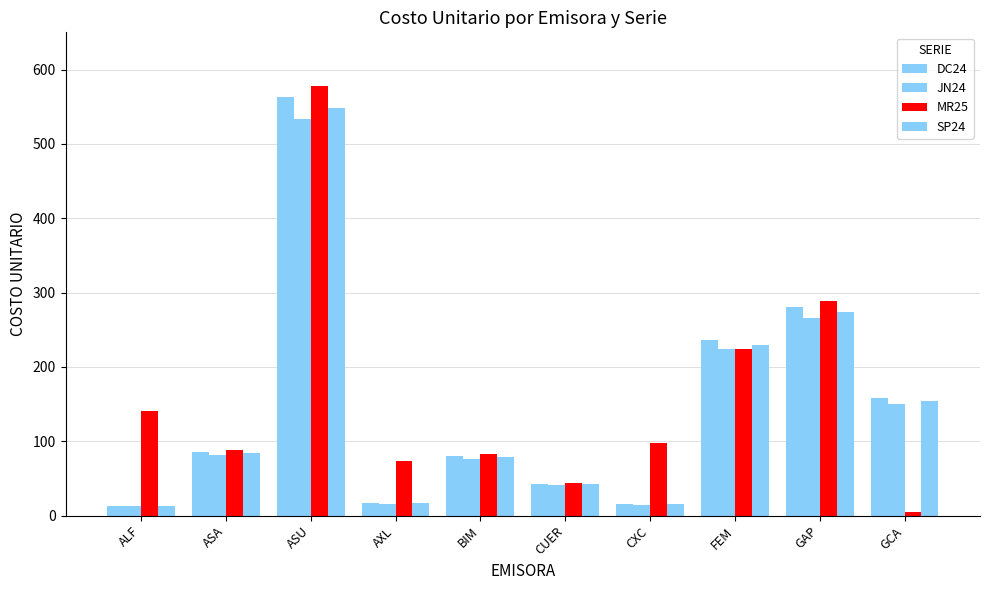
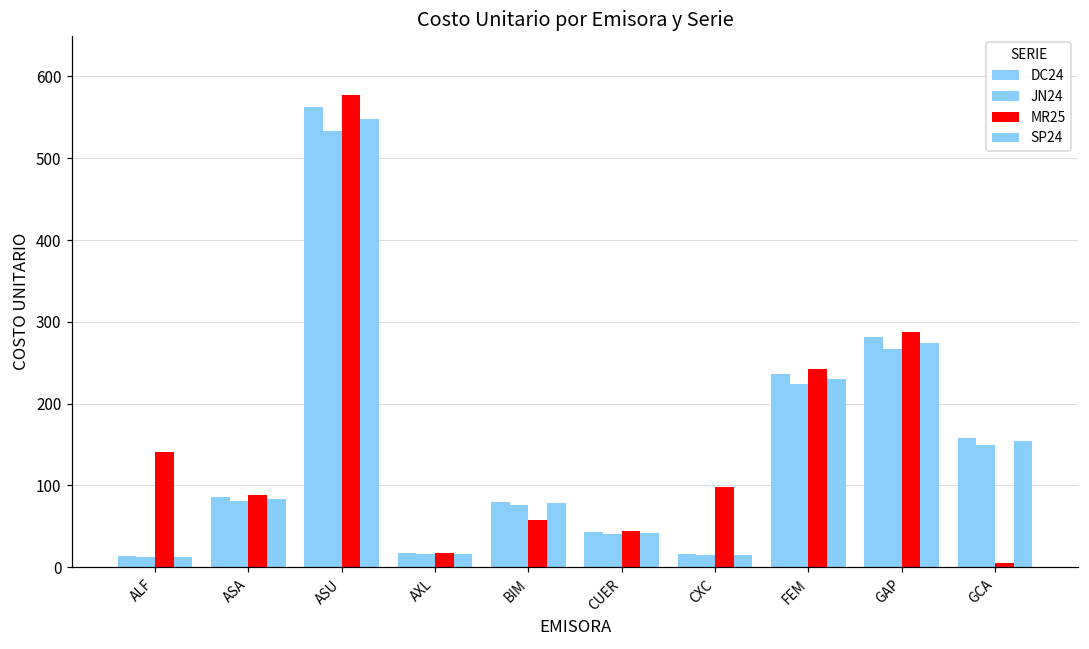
  {
    "MR25": {
      "ALF": 140,
      "ASA": 90,
      "ASU": 580,
-     "AXL": 70,
-     "BIM": 80,
+     "AXL": 20,
+     "BIM": 60,
      "CUER": 40,
      "CXC": 100,
-     "FEM": 220,
+     "FEM": 240,
      "GAP": 290,
      "GCA": 10
    }
  }
